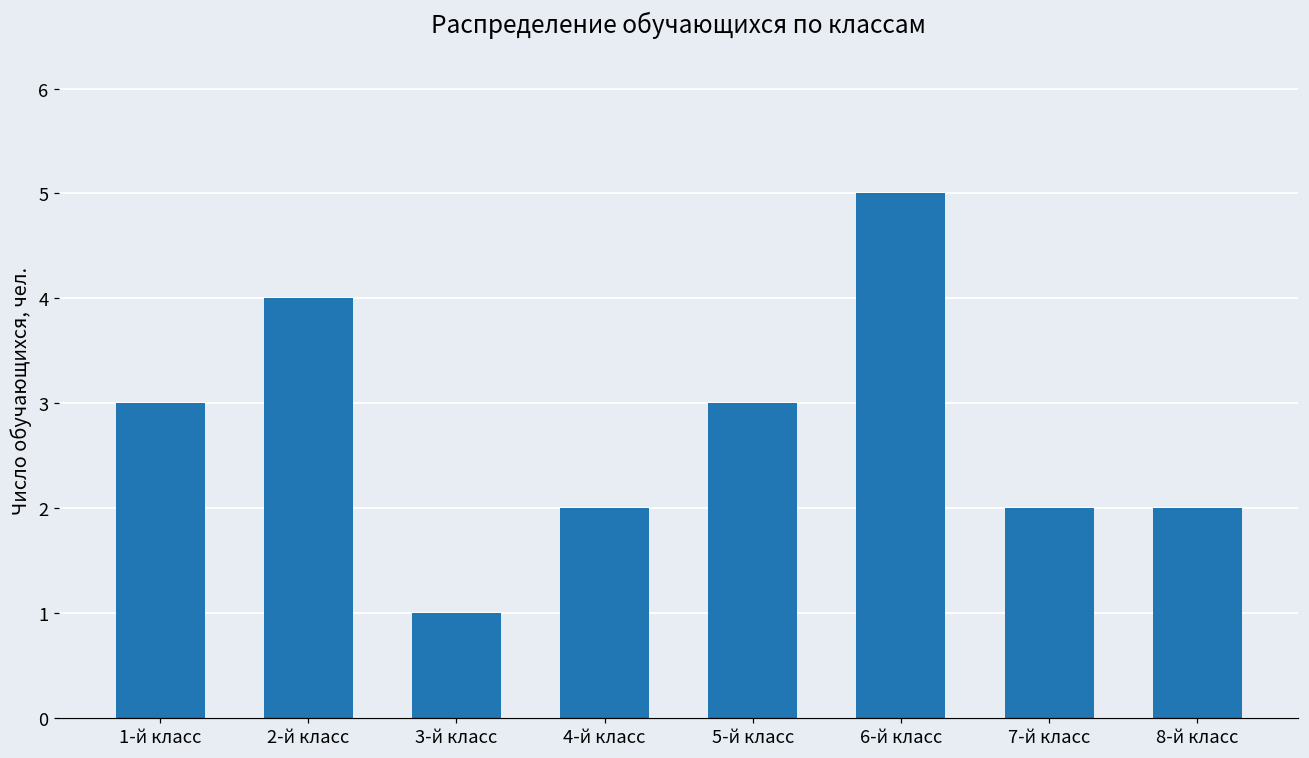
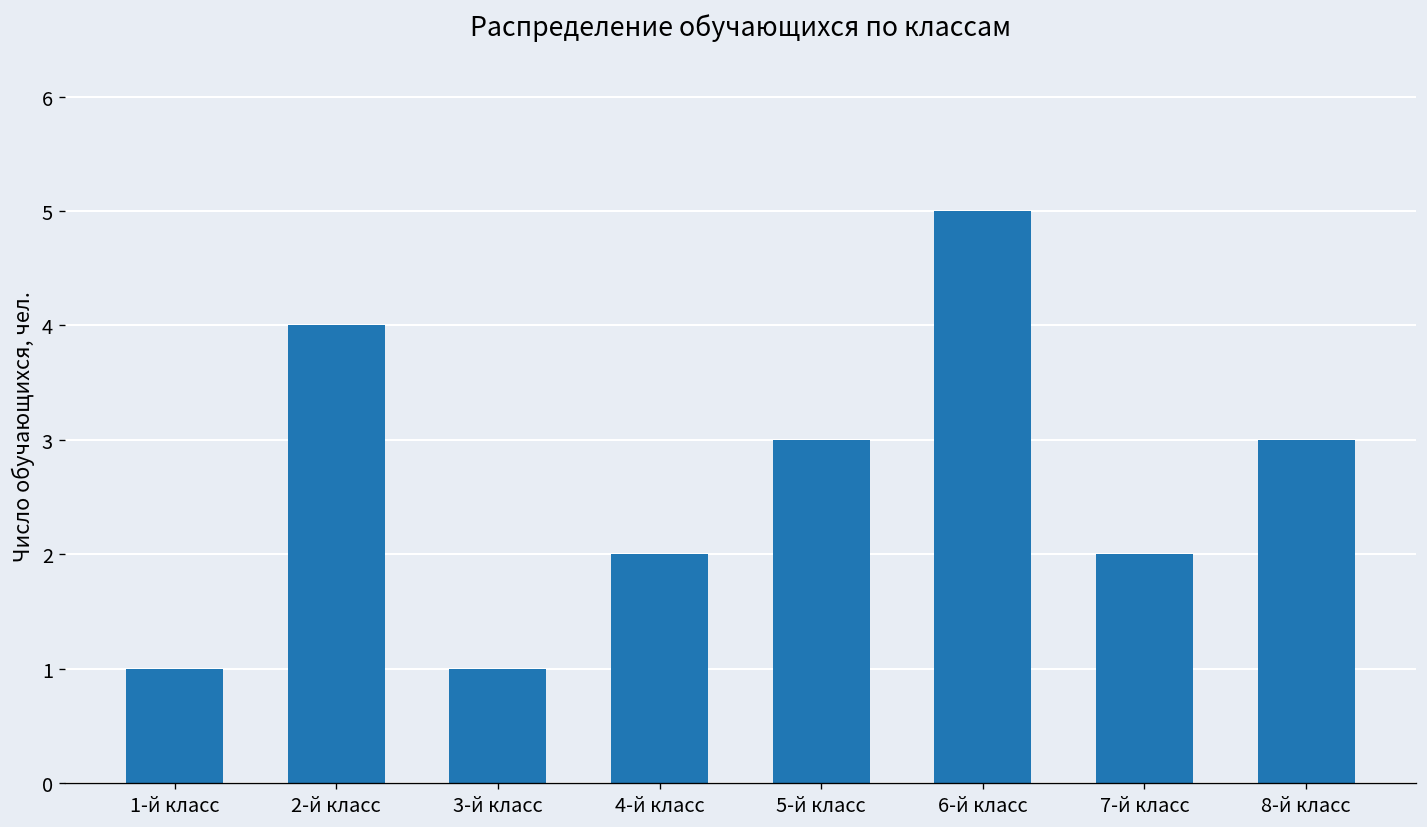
  {
-   "1-й класс": 3,
+   "1-й класс": 1,
    "2-й класс": 4,
    "3-й класс": 1,
    "4-й класс": 2,
    "5-й класс": 3,
    "6-й класс": 5,
    "7-й класс": 2,
-   "8-й класс": 2
+   "8-й класс": 3
  }
